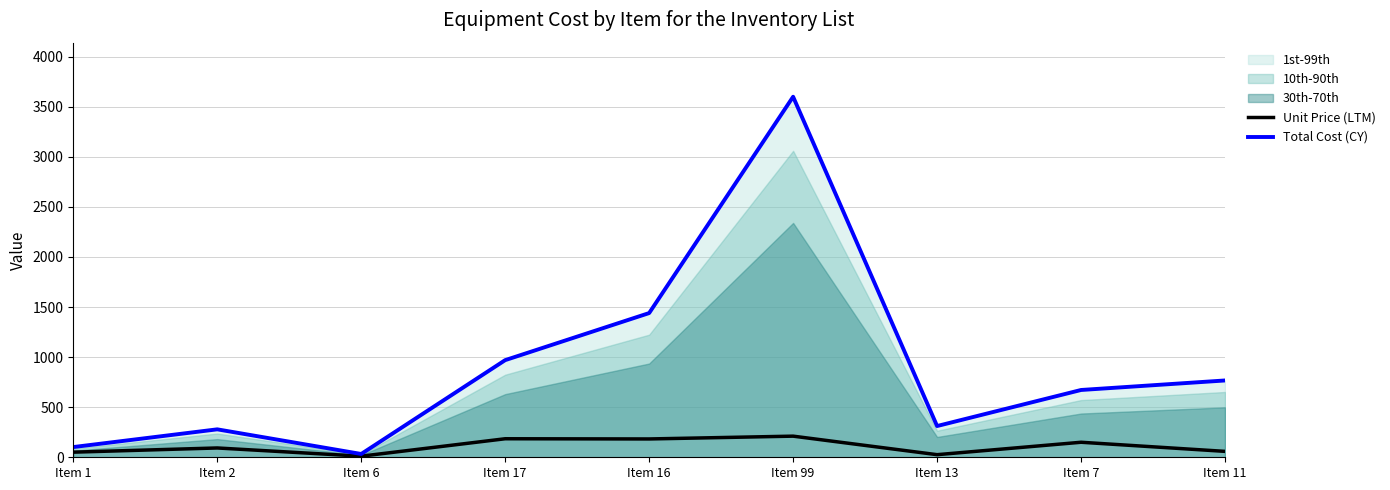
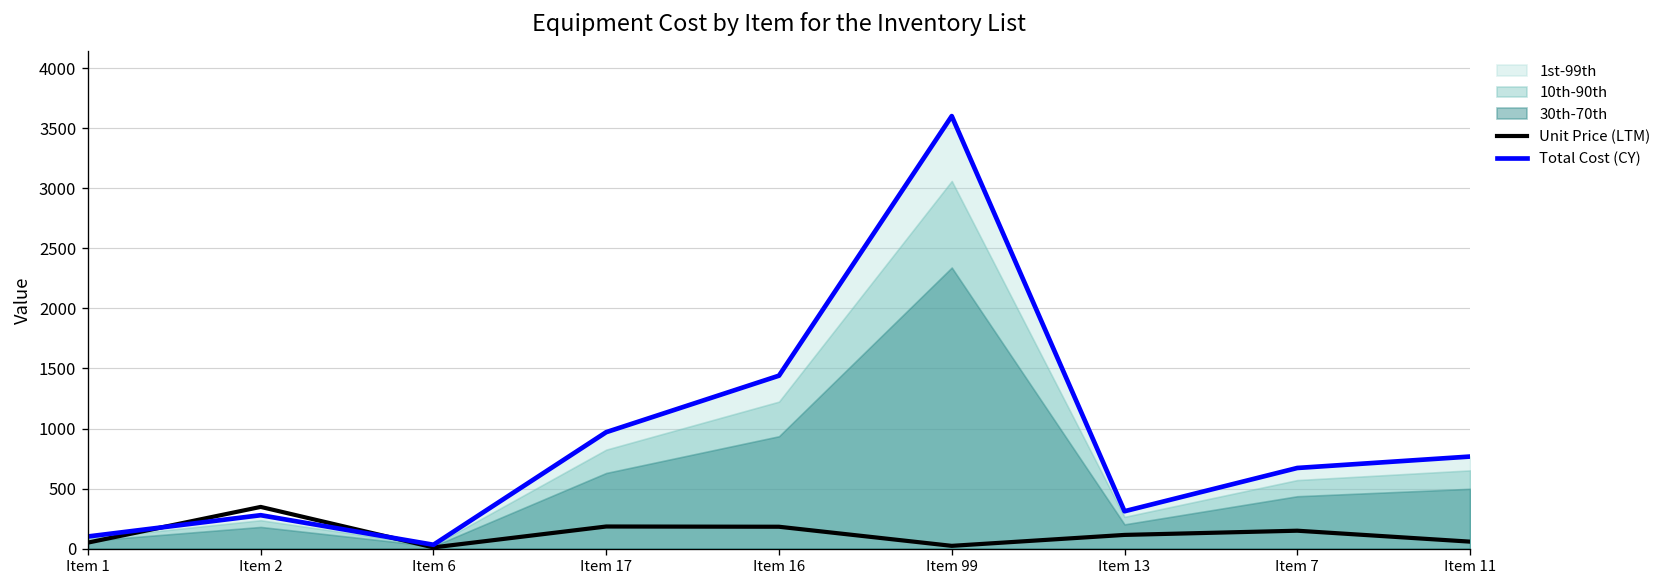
  {
    "Unit Price (LTM)": {
-     "Item 2": 90,
+     "Item 2": 350,
      "Item 17": 190,
      "Item 16": 180,
-     "Item 99": 210,
-     "Item 13": 30,
+     "Item 99": 20,
+     "Item 13": 120,
      "Item 7": 150,
      "Item 11": 60
    },
    "30th-70th": {
      "Item 2": 180,
      "Item 17": 630,
      "Item 16": 940,
      "Item 99": 2340,
      "Item 13": 200,
      "Item 7": 440,
      "Item 11": 500
    }
  }
